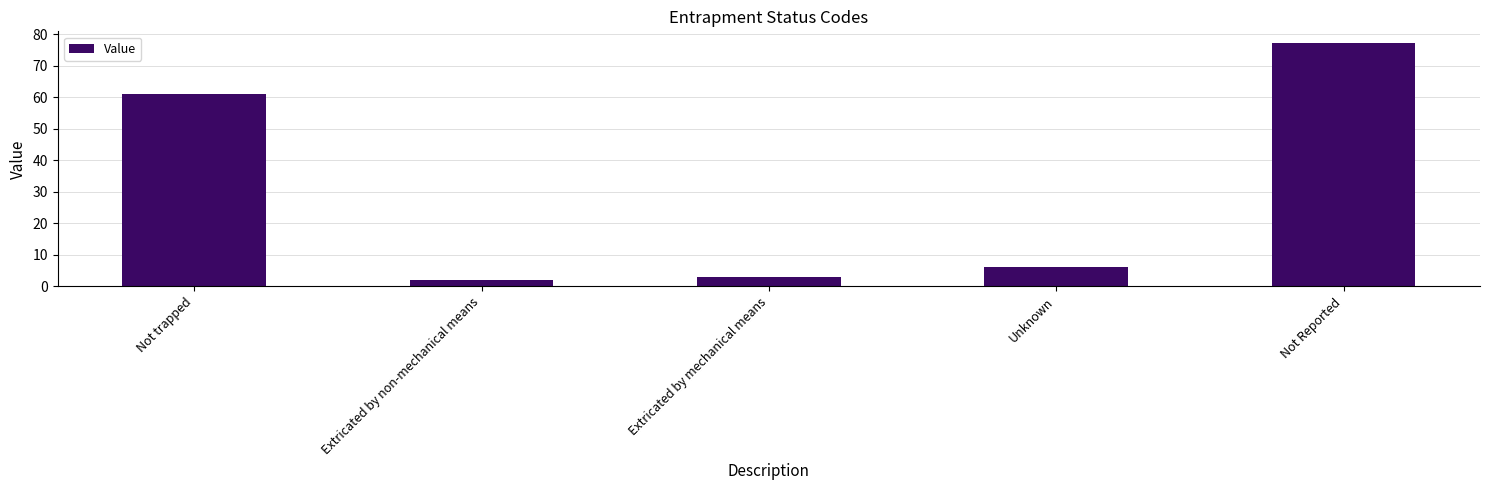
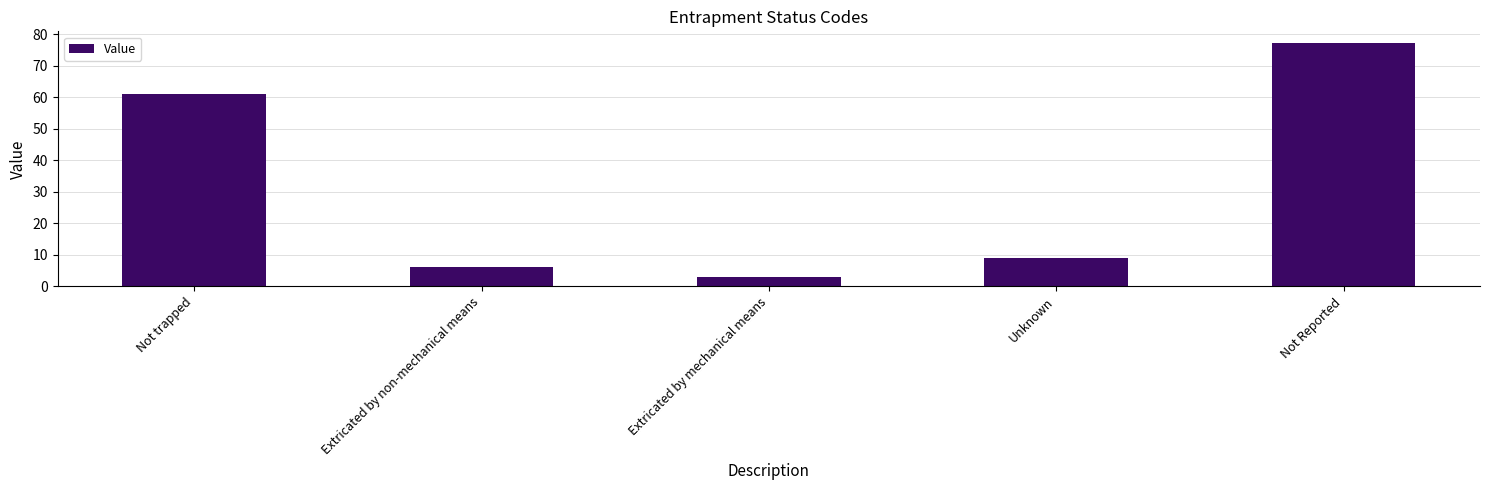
  {
    "Not trapped": 61,
-   "Extricated by non-mechanical means": 2,
+   "Extricated by non-mechanical means": 6,
    "Extricated by mechanical means": 3,
-   "Unknown": 6,
+   "Unknown": 9,
    "Not Reported": 77
  }
